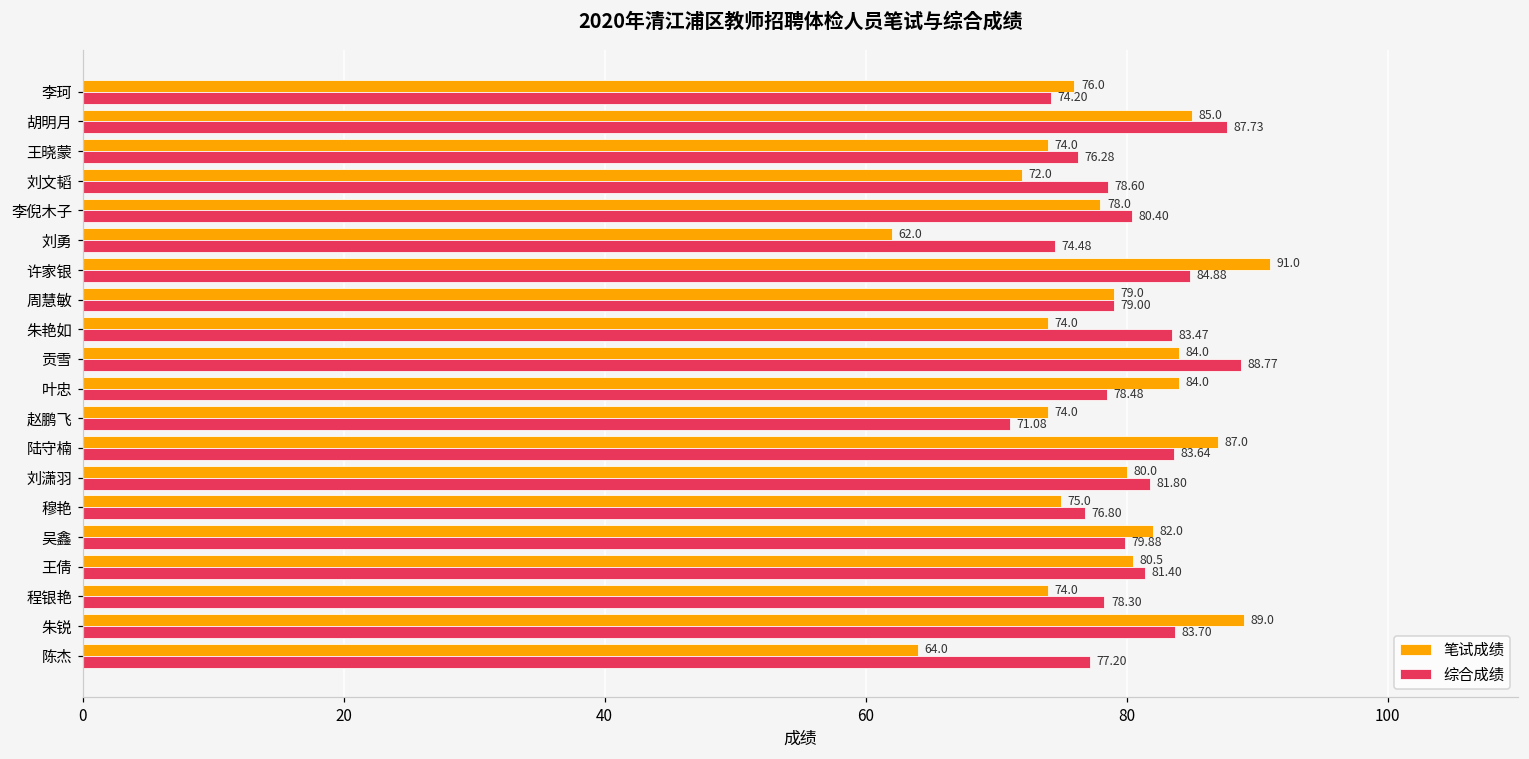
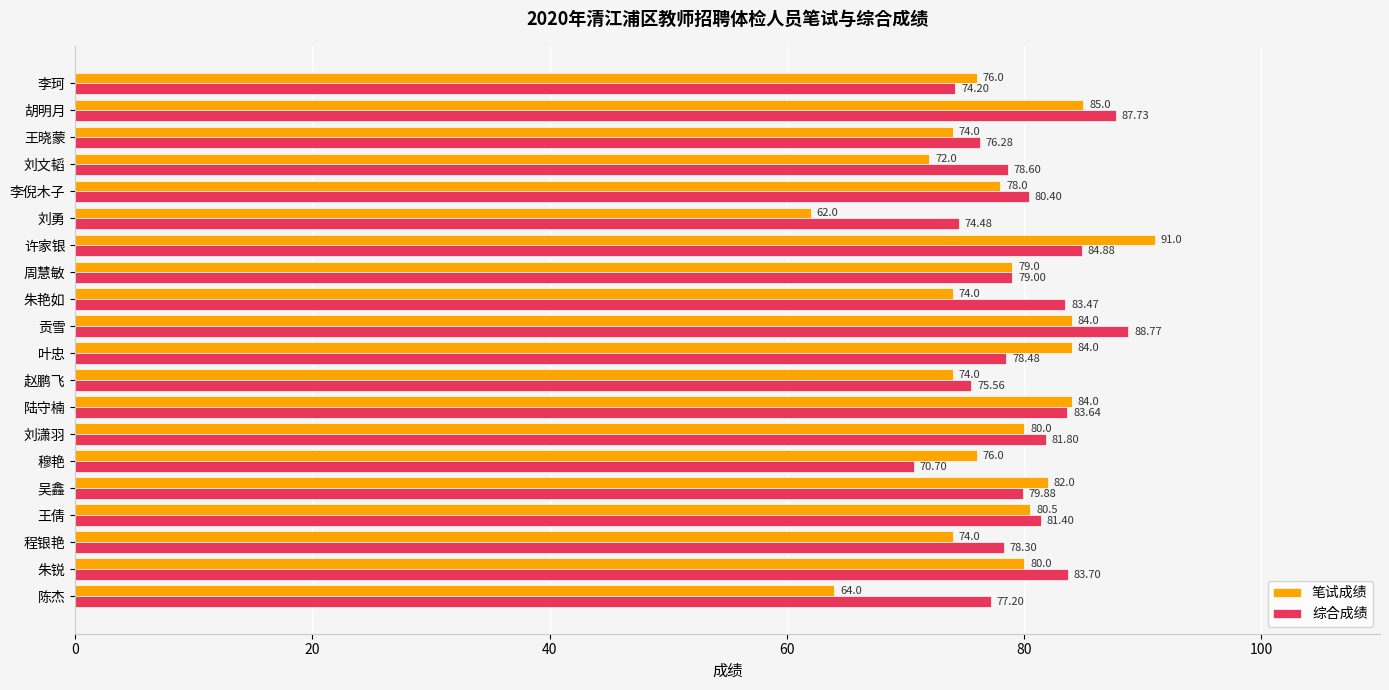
  {
    "笔试成绩": {
      "李珂": 76.0,
      "胡明月": 85.0,
      "王晓蒙": 74.0,
      "刘文韬": 72.0,
      "李倪木子": 78.0,
      "刘勇": 62.0,
      "许家银": 91.0,
      "周慧敏": 79.0,
      "朱艳如": 74.0,
      "贡雪": 84.0,
      "叶忠": 84.0,
      "赵鹏飞": 74.0,
-     "陆守楠": 87.0,
+     "陆守楠": 84.0,
      "刘潇羽": 80.0,
-     "穆艳": 75.0,
+     "穆艳": 76.0,
      "吴鑫": 82.0,
      "王倩": 80.5,
      "程银艳": 74.0,
-     "朱锐": 89.0,
+     "朱锐": 80.0,
      "陈杰": 64.0
    },
    "综合成绩": {
      "李珂": 74.20,
      "胡明月": 87.73,
      "王晓蒙": 76.28,
      "刘文韬": 78.60,
      "李倪木子": 80.40,
      "刘勇": 74.48,
      "许家银": 84.88,
      "周慧敏": 79.00,
      "朱艳如": 83.47,
      "贡雪": 88.77,
      "叶忠": 78.48,
-     "赵鹏飞": 71.08,
+     "赵鹏飞": 75.56,
      "陆守楠": 83.64,
      "刘潇羽": 81.80,
-     "穆艳": 76.80,
+     "穆艳": 70.70,
      "吴鑫": 79.88,
      "王倩": 81.40,
      "程银艳": 78.30,
      "朱锐": 83.70,
      "陈杰": 77.20
    }
  }
